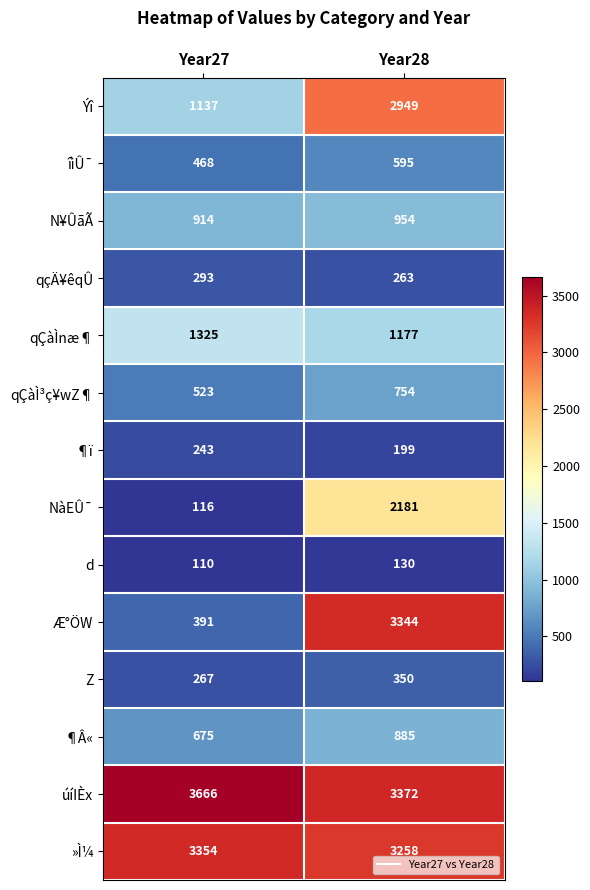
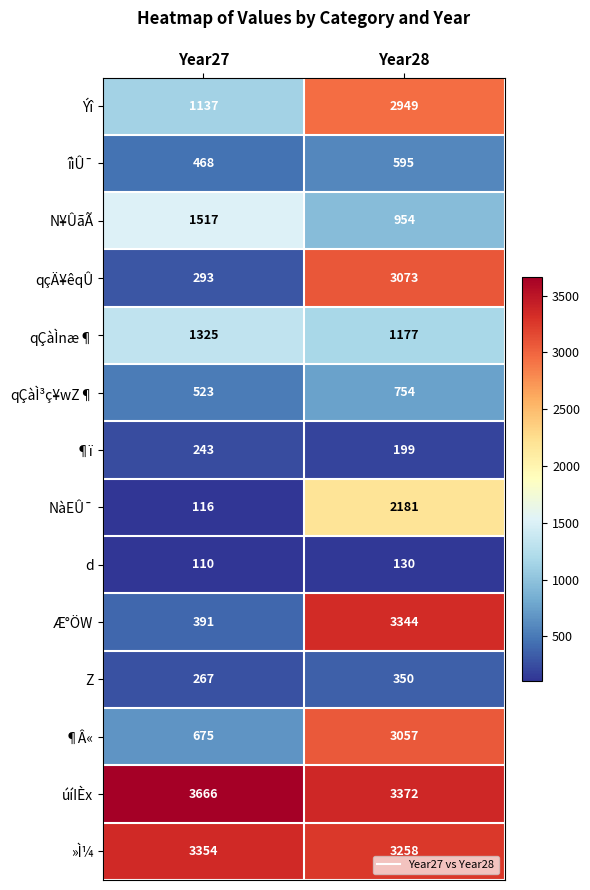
  {
    "Ýî": {
      "Year27": 1137,
      "Year28": 2949
    },
    "îìÛ¯": {
      "Year27": 468,
      "Year28": 595
    },
    "N¥ÛãÃ": {
-     "Year27": 914,
+     "Year27": 1517,
      "Year28": 954
    },
    "qçÄ¥êqÛ": {
      "Year27": 293,
-     "Year28": 263
+     "Year28": 3073
    },
    "qÇàÌnæ¶": {
      "Year27": 1325,
      "Year28": 1177
    },
    "qÇàÌ³ç¥wZ¶": {
      "Year27": 523,
      "Year28": 754
    },
    "¶ï": {
      "Year27": 243,
      "Year28": 199
    },
    "NàEÛ¯": {
      "Year27": 116,
      "Year28": 2181
    },
    "d": {
      "Year27": 110,
      "Year28": 130
    },
    "Æ°ÖW": {
      "Year27": 391,
      "Year28": 3344
    },
    "Z": {
      "Year27": 267,
      "Year28": 350
    },
    "¶Â«": {
      "Year27": 675,
-     "Year28": 885
+     "Year28": 3057
    },
    "úíIÈx": {
      "Year27": 3666,
      "Year28": 3372
    },
    "»Ì¼": {
      "Year27": 3354
    }
  }
